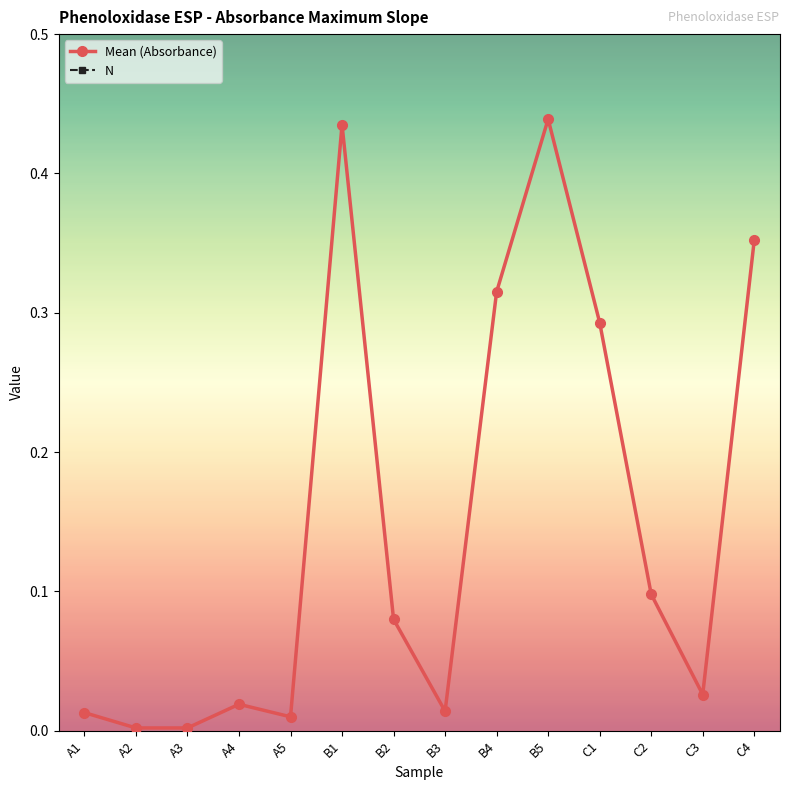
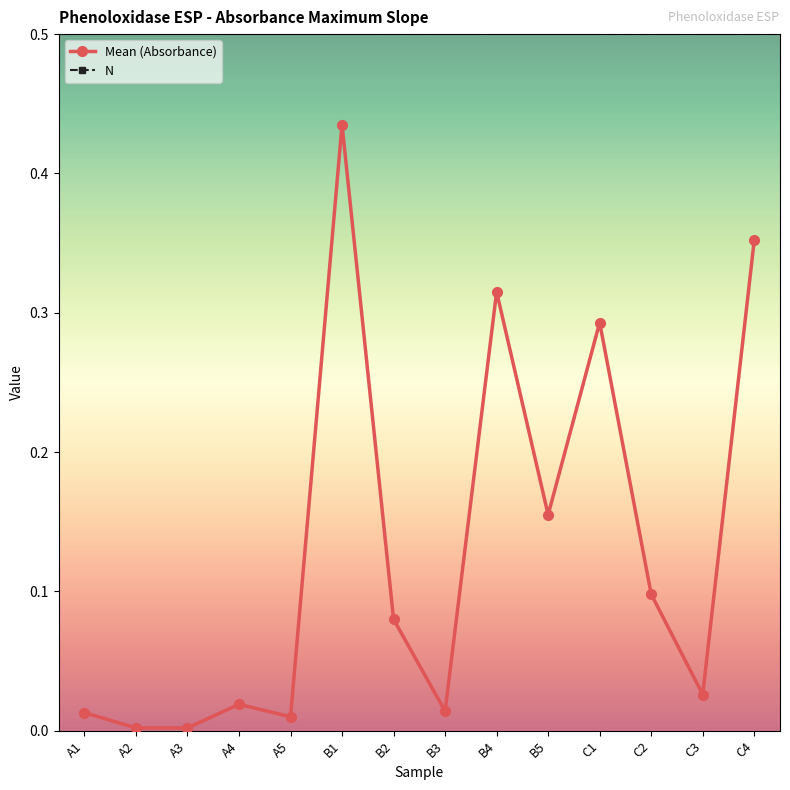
  {
    "Mean (Absorbance)": {
      "A1": 0.013,
      "A2": 0.002,
      "A3": 0.002,
      "A4": 0.019,
      "A5": 0.010,
      "B1": 0.435,
      "B2": 0.080,
      "B3": 0.014,
      "B4": 0.315,
-     "B5": 0.439,
+     "B5": 0.155,
      "C1": 0.293,
      "C2": 0.098,
      "C3": 0.026,
      "C4": 0.352
    }
  }
